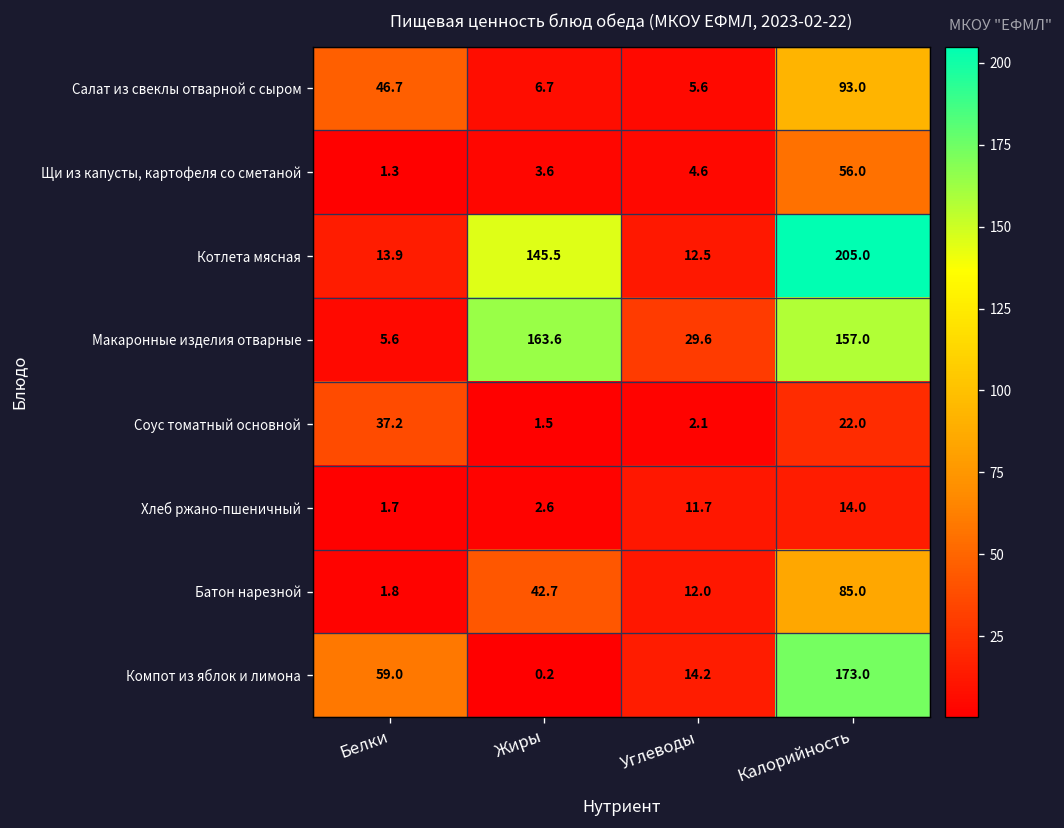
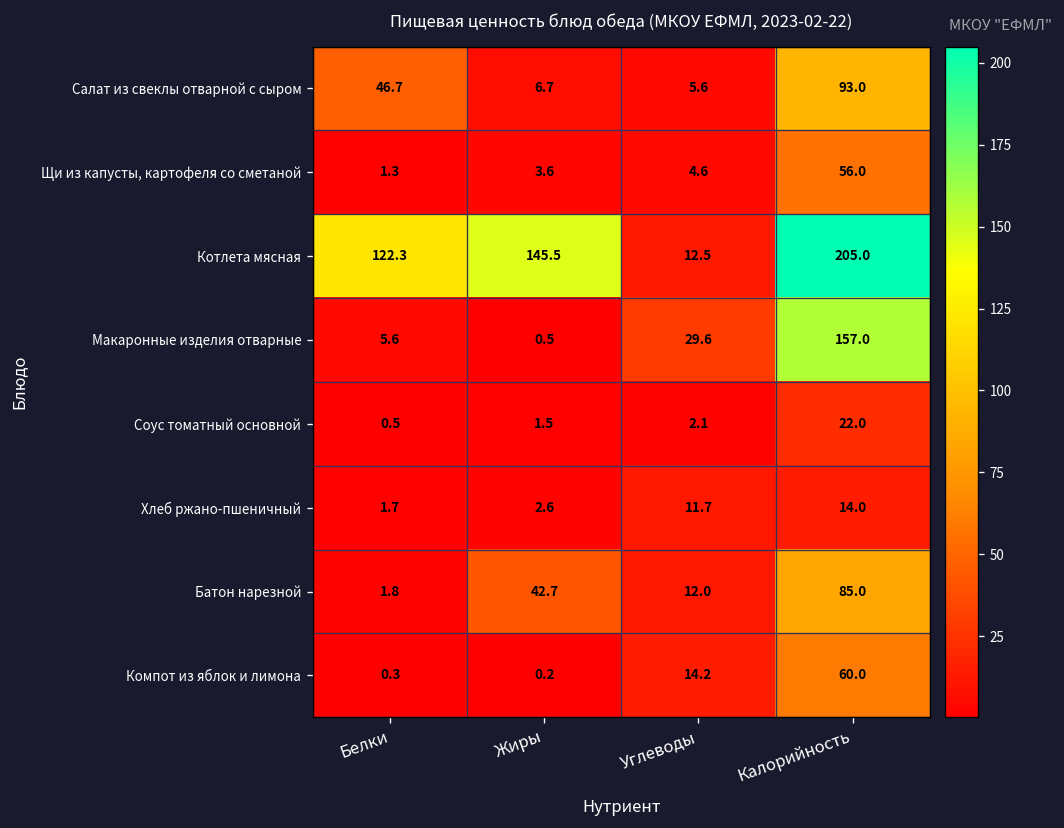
  {
    "Салат из свеклы отварной с сыром": {
      "Белки": 46.7,
      "Жиры": 6.7,
      "Углеводы": 5.6,
      "Калорийность": 93.0
    },
    "Щи из капусты, картофеля со сметаной": {
      "Белки": 1.3,
      "Жиры": 3.6,
      "Углеводы": 4.6,
      "Калорийность": 56.0
    },
    "Котлета мясная": {
-     "Белки": 13.9,
+     "Белки": 122.3,
      "Жиры": 145.5,
      "Углеводы": 12.5,
      "Калорийность": 205.0
    },
    "Макаронные изделия отварные": {
      "Белки": 5.6,
-     "Жиры": 163.6,
+     "Жиры": 0.5,
      "Углеводы": 29.6,
      "Калорийность": 157.0
    },
    "Соус томатный основной": {
-     "Белки": 37.2,
+     "Белки": 0.5,
      "Жиры": 1.5,
      "Углеводы": 2.1,
      "Калорийность": 22.0
    },
    "Хлеб ржано-пшеничный": {
      "Белки": 1.7,
      "Жиры": 2.6,
      "Углеводы": 11.7,
      "Калорийность": 14.0
    },
    "Батон нарезной": {
      "Белки": 1.8,
      "Жиры": 42.7,
      "Углеводы": 12.0,
      "Калорийность": 85.0
    },
    "Компот из яблок и лимона": {
-     "Белки": 59.0,
+     "Белки": 0.3,
      "Жиры": 0.2,
      "Углеводы": 14.2,
-     "Калорийность": 173.0
+     "Калорийность": 60.0
    }
  }
